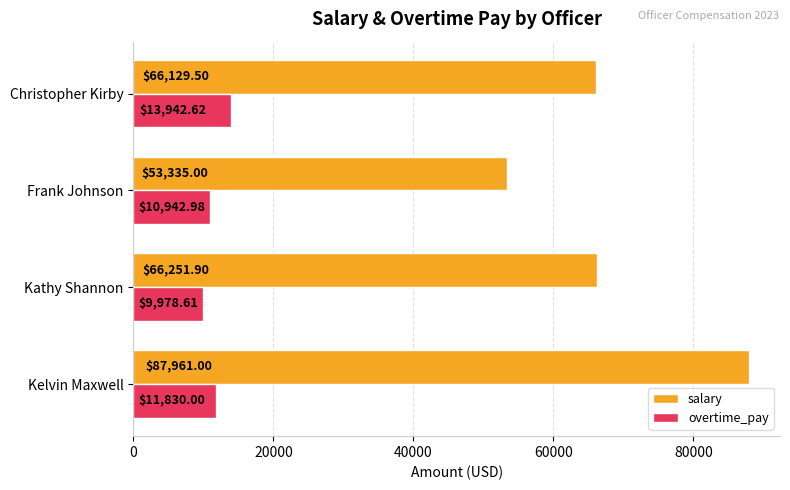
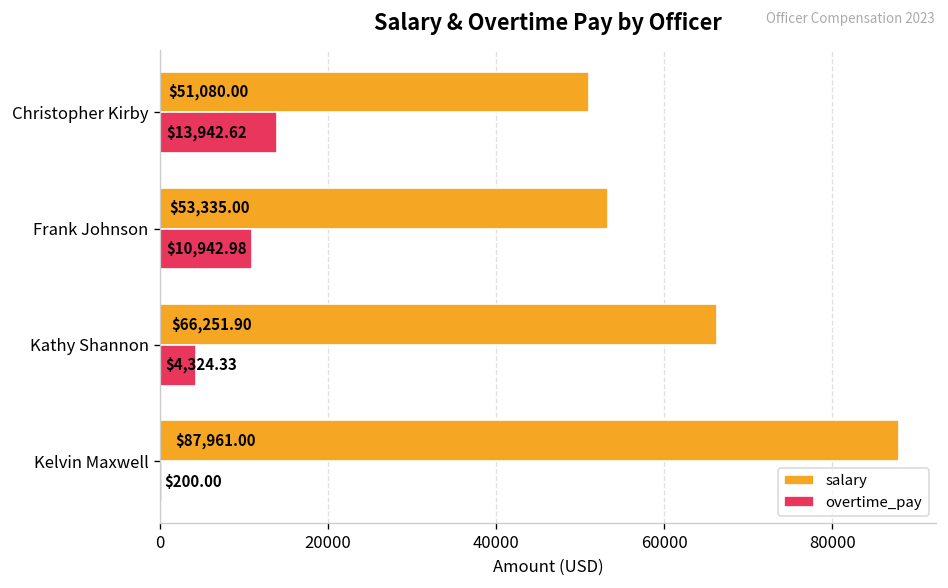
  {
    "salary": {
-     "Christopher Kirby": "$66,129.50",
+     "Christopher Kirby": "$51,080.00",
      "Frank Johnson": "$53,335.00",
      "Kathy Shannon": "$66,251.90",
      "Kelvin Maxwell": "$87,961.00"
    },
    "overtime_pay": {
      "Christopher Kirby": "$13,942.62",
      "Frank Johnson": "$10,942.98",
-     "Kathy Shannon": "$9,978.61",
-     "Kelvin Maxwell": "$11,830.00"
+     "Kathy Shannon": "$4,324.33",
+     "Kelvin Maxwell": "$200.00"
    }
  }
